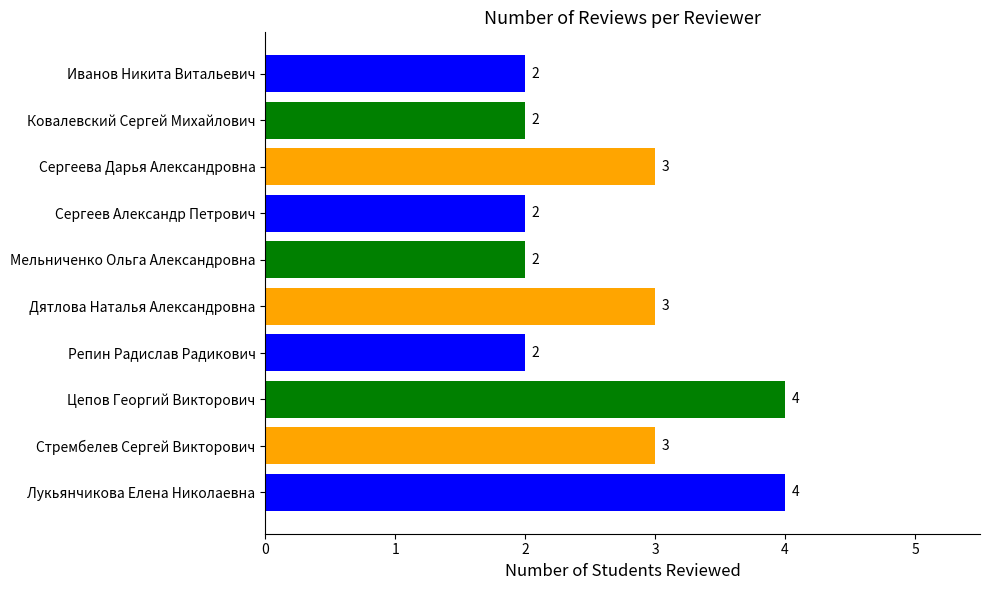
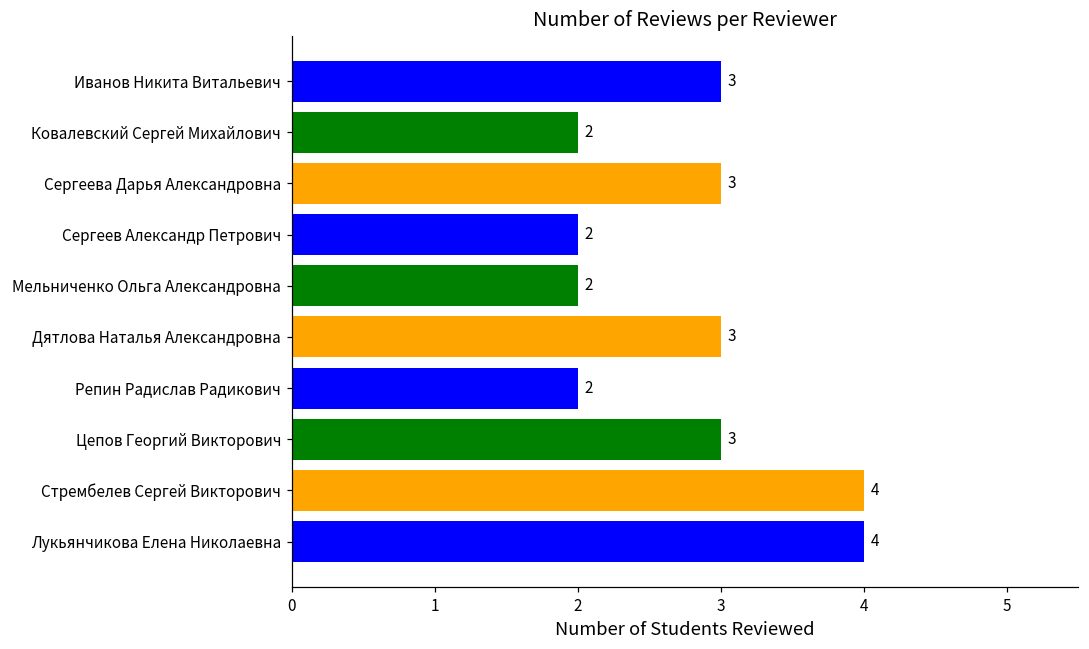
  {
-   "Иванов Никита Витальевич": 2,
+   "Иванов Никита Витальевич": 3,
    "Ковалевский Сергей Михайлович": 2,
    "Сергеева Дарья Александровна": 3,
    "Сергеев Александр Петрович": 2,
    "Мельниченко Ольга Александровна": 2,
    "Дятлова Наталья Александровна": 3,
    "Репин Радислав Радикович": 2,
-   "Цепов Георгий Викторович": 4,
-   "Стрембелев Сергей Викторович": 3,
+   "Цепов Георгий Викторович": 3,
+   "Стрембелев Сергей Викторович": 4,
    "Лукьянчикова Елена Николаевна": 4
  }
